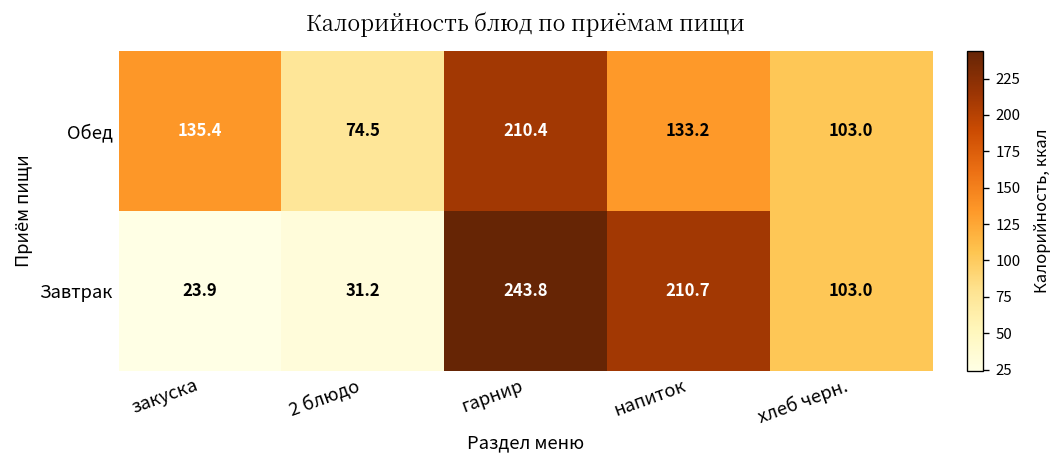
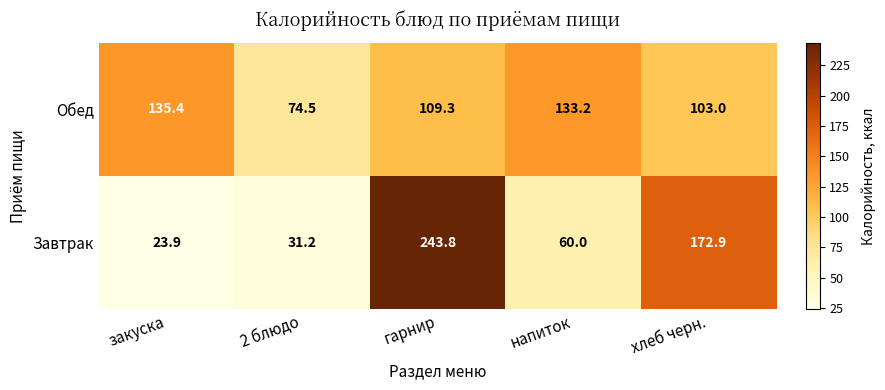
  {
    "Обед": {
      "закуска": 135.4,
      "2 блюдо": 74.5,
-     "гарнир": 210.4,
+     "гарнир": 109.3,
      "напиток": 133.2,
      "хлеб черн.": 103.0
    },
    "Завтрак": {
      "закуска": 23.9,
      "2 блюдо": 31.2,
      "гарнир": 243.8,
-     "напиток": 210.7,
-     "хлеб черн.": 103.0
+     "напиток": 60.0,
+     "хлеб черн.": 172.9
    }
  }
